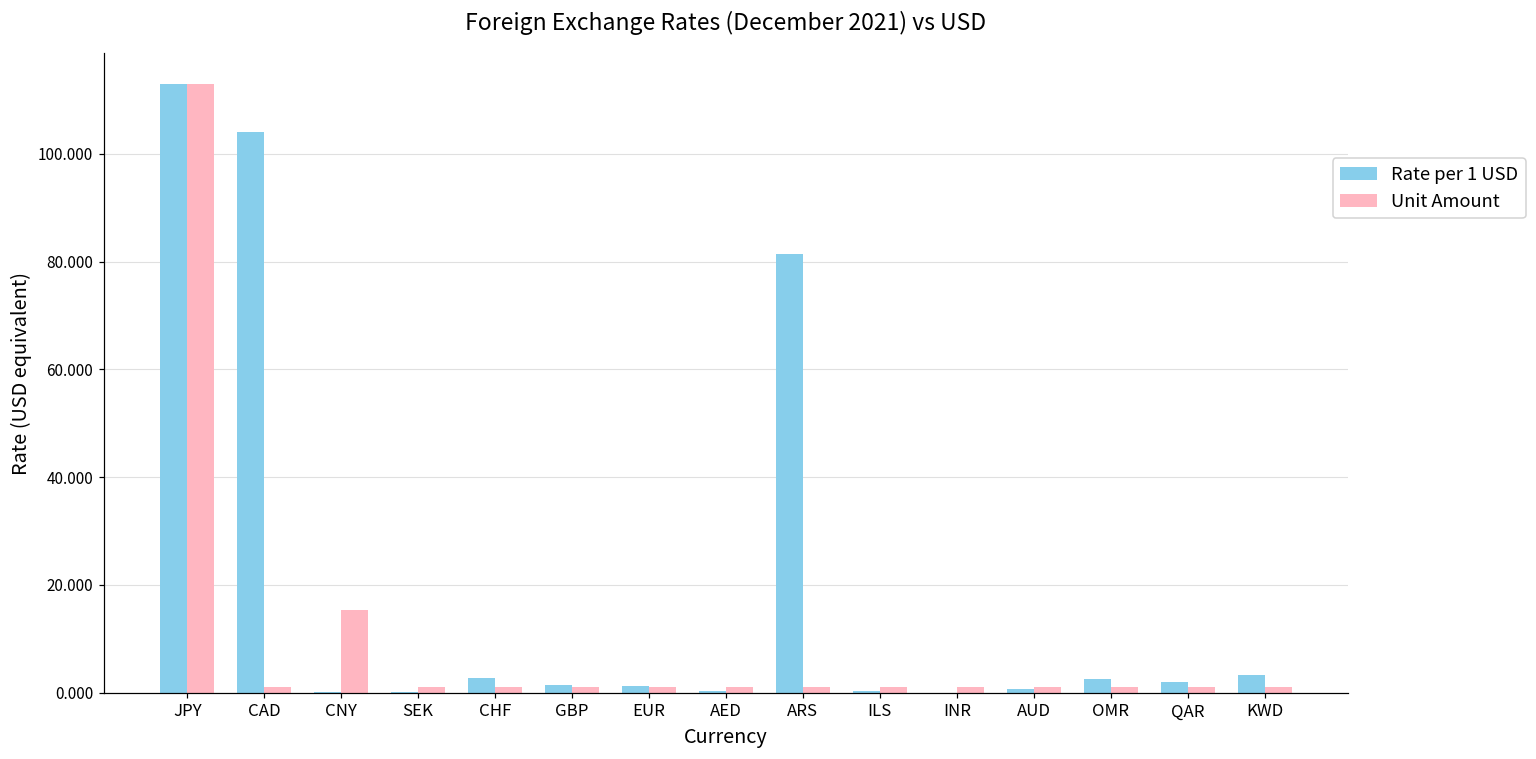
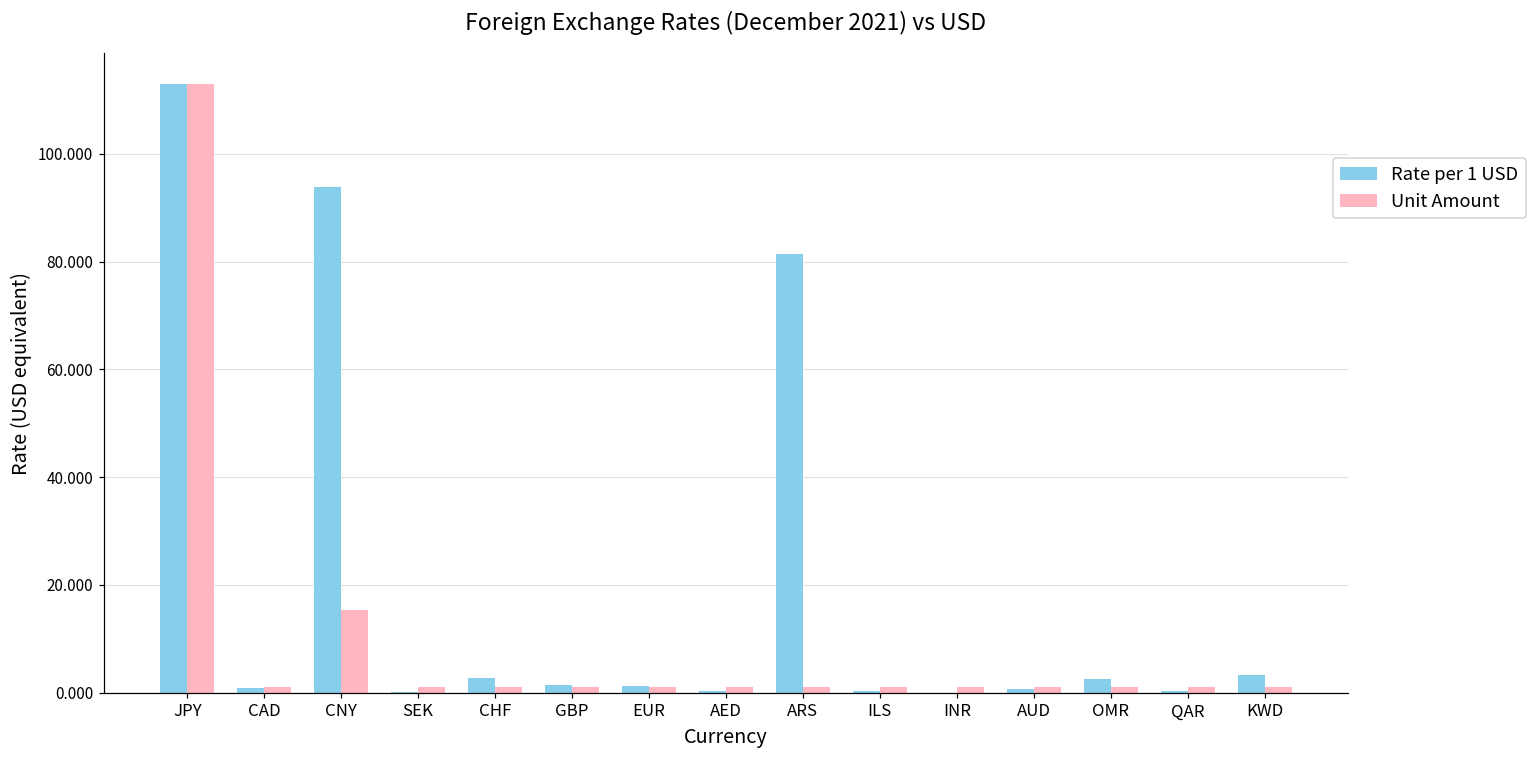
  {
    "Rate per 1 USD": {
      "JPY": 113,
-     "CAD": 104,
-     "CNY": 0,
+     "CAD": 1,
+     "CNY": 94,
      "CHF": 3,
      "GBP": 1,
      "EUR": 1,
      "ARS": 81,
      "AUD": 1,
      "OMR": 3,
-     "QAR": 2,
+     "QAR": 0,
      "KWD": 3
    },
    "Unit Amount": {
      "JPY": 113,
      "CAD": 1,
      "CNY": 15,
      "SEK": 1,
      "CHF": 1,
      "GBP": 1,
      "EUR": 1,
      "AED": 1,
      "ARS": 1,
      "ILS": 1,
      "INR": 1,
      "AUD": 1,
      "OMR": 1,
      "QAR": 1,
      "KWD": 1
    }
  }
